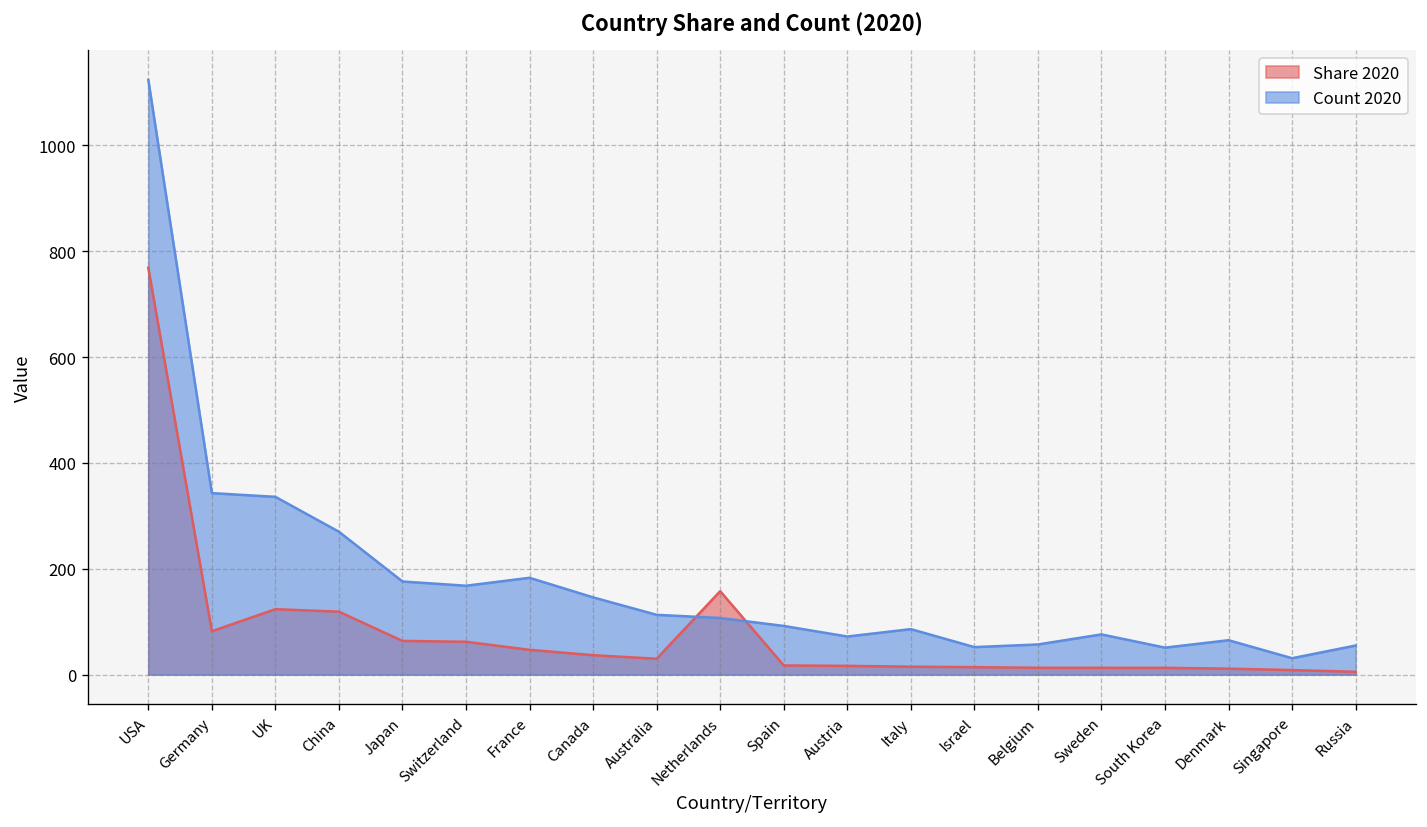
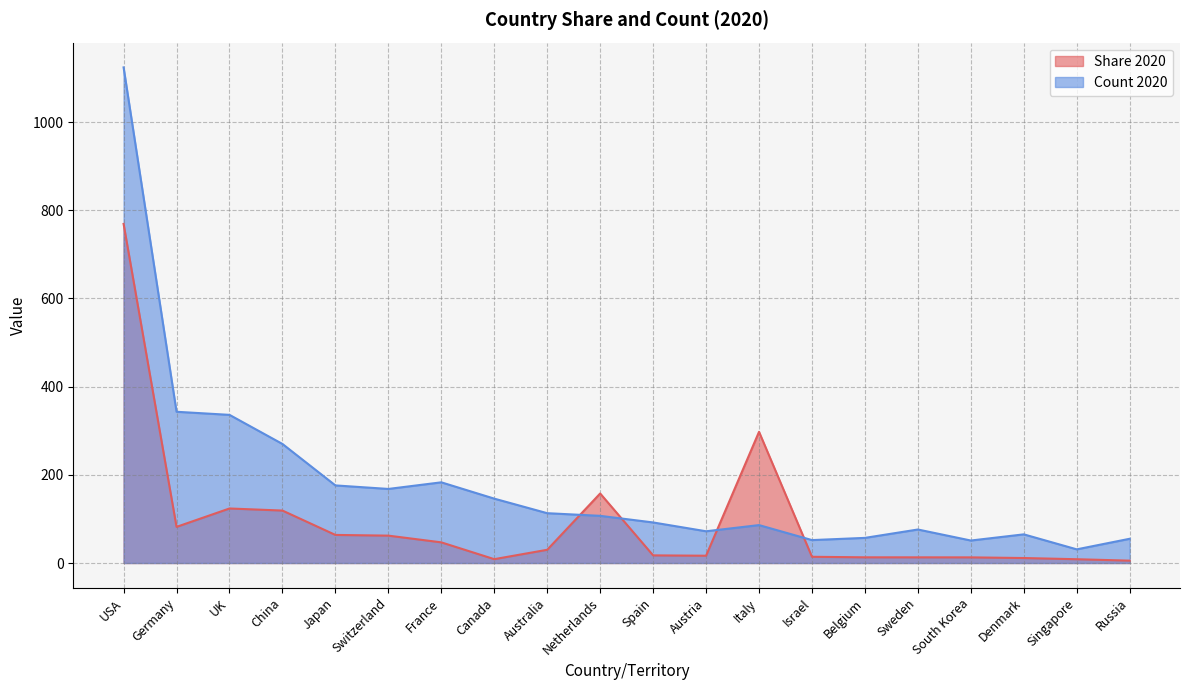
  {
    "Share 2020": {
      "USA": 770,
      "Germany": 80,
      "UK": 120,
      "China": 120,
      "Japan": 60,
      "Switzerland": 60,
      "France": 50,
-     "Canada": 40,
+     "Canada": 10,
      "Australia": 30,
      "Netherlands": 160,
      "Spain": 20,
      "Austria": 20,
-     "Italy": 20,
+     "Italy": 300,
      "Israel": 10,
      "Belgium": 10,
      "Sweden": 10,
      "South Korea": 10,
      "Denmark": 10,
      "Singapore": 10,
      "Russia": 10
    },
    "Count 2020": {
      "USA": 1120,
      "Germany": 340,
      "UK": 340,
      "China": 270,
      "Japan": 180,
      "Switzerland": 170,
      "France": 180,
      "Canada": 150,
      "Australia": 110,
      "Netherlands": 110,
      "Spain": 90,
      "Austria": 70,
      "Italy": 90,
      "Israel": 50,
      "Belgium": 60,
      "Sweden": 80,
      "South Korea": 50,
      "Denmark": 70,
      "Singapore": 30,
      "Russia": 60
    }
  }
